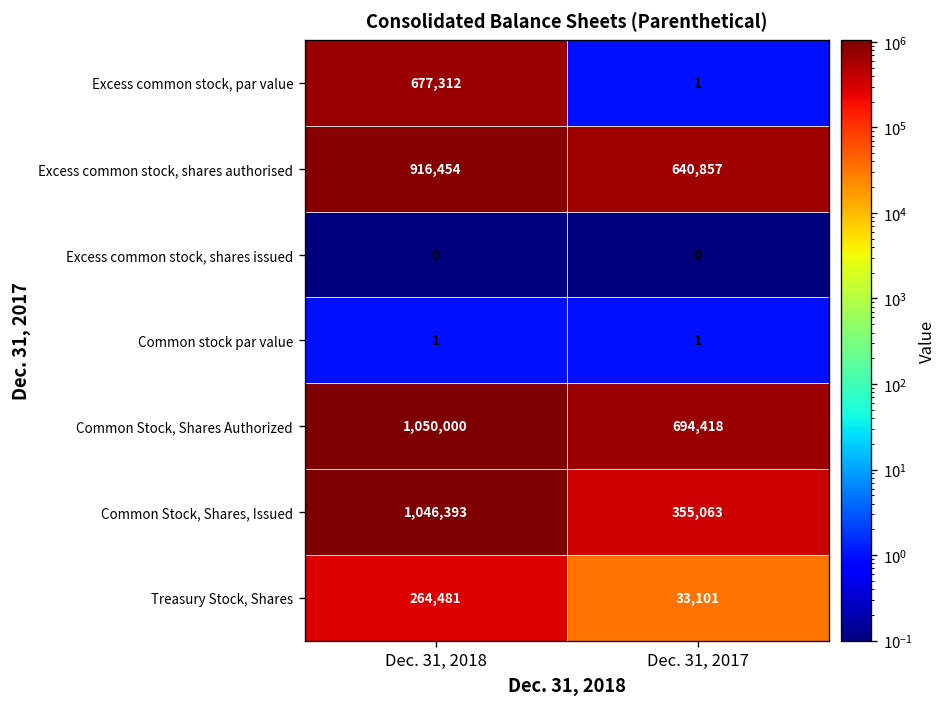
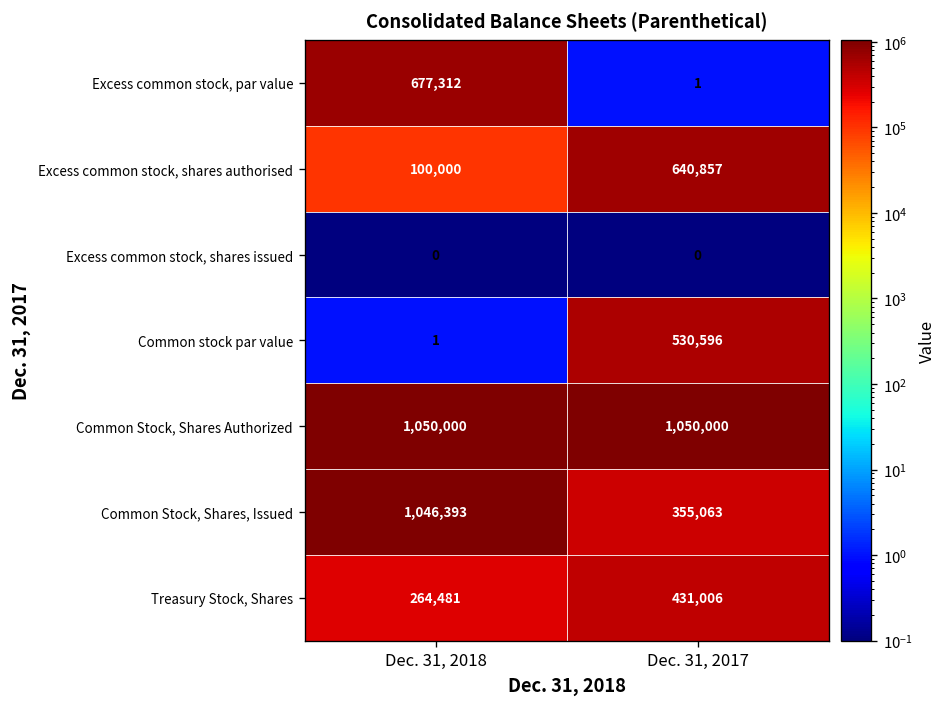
  {
    "Excess common stock, par value": {
      "Dec. 31, 2018": "677,312",
      "Dec. 31, 2017": "1"
    },
    "Excess common stock, shares authorised": {
-     "Dec. 31, 2018": "916,454",
+     "Dec. 31, 2018": "100,000",
      "Dec. 31, 2017": "640,857"
    },
    "Excess common stock, shares issued": {
      "Dec. 31, 2018": "0",
      "Dec. 31, 2017": "0"
    },
    "Common stock par value": {
      "Dec. 31, 2018": "1",
-     "Dec. 31, 2017": "1"
+     "Dec. 31, 2017": "530,596"
    },
    "Common Stock, Shares Authorized": {
      "Dec. 31, 2018": "1,050,000",
-     "Dec. 31, 2017": "694,418"
+     "Dec. 31, 2017": "1,050,000"
    },
    "Common Stock, Shares, Issued": {
      "Dec. 31, 2018": "1,046,393",
      "Dec. 31, 2017": "355,063"
    },
    "Treasury Stock, Shares": {
      "Dec. 31, 2018": "264,481",
-     "Dec. 31, 2017": "33,101"
+     "Dec. 31, 2017": "431,006"
    }
  }
